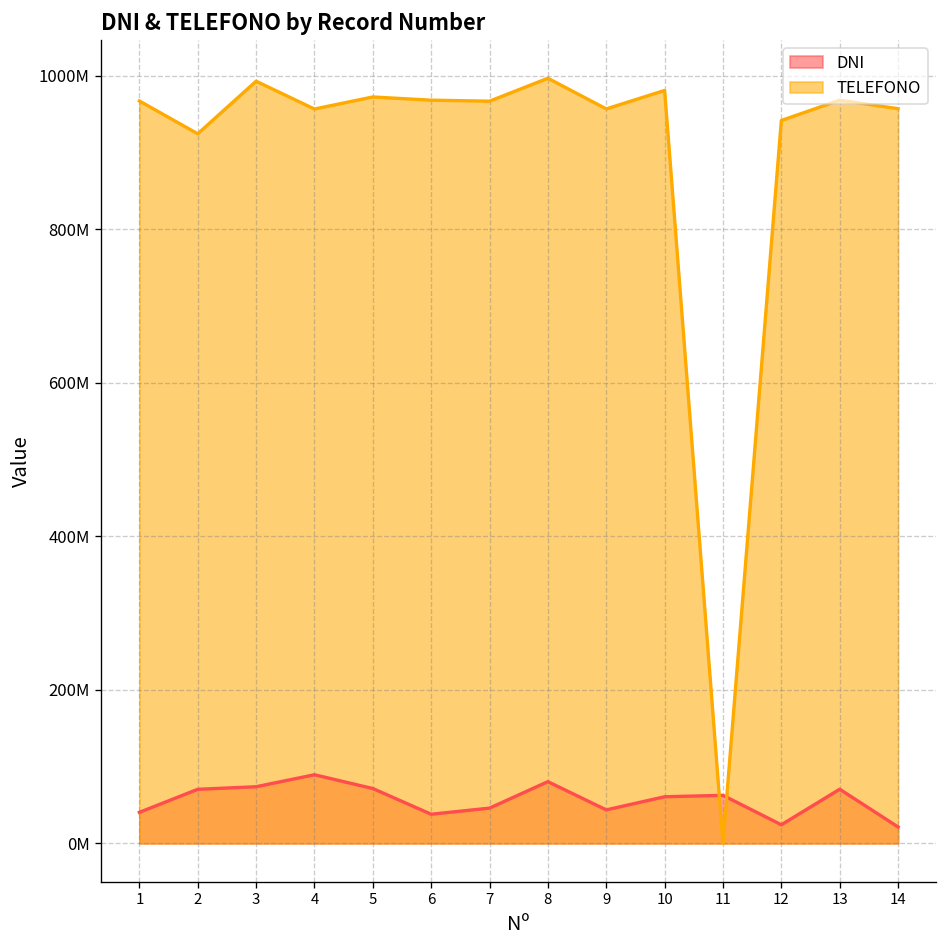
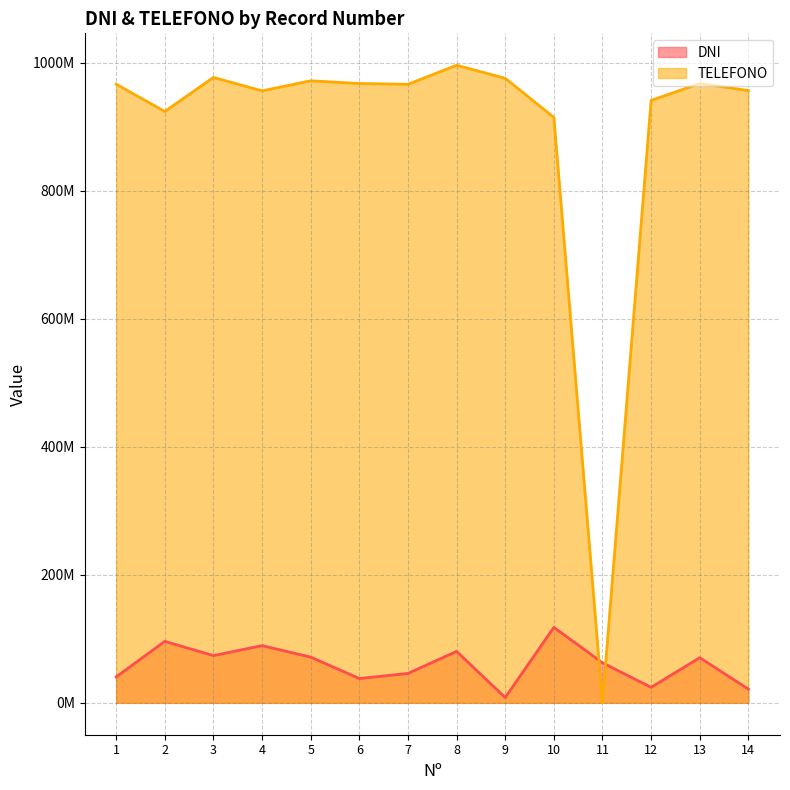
  {
    "DNI": {
      "1": 40000000,
-     "2": 70000000,
+     "2": 100000000,
      "3": 70000000,
      "4": 90000000,
      "5": 70000000,
      "6": 40000000,
      "7": 50000000,
      "8": 80000000,
-     "9": 40000000,
-     "10": 60000000,
+     "9": 10000000,
+     "10": 120000000,
      "11": 60000000,
      "12": 20000000,
      "13": 70000000,
      "14": 20000000
    },
    "TELEFONO": {
      "1": 970000000,
      "2": 920000000,
-     "3": 990000000,
+     "3": 980000000,
      "4": 960000000,
      "5": 970000000,
      "6": 970000000,
      "7": 970000000,
      "8": 1000000000,
-     "9": 960000000,
-     "10": 980000000,
+     "9": 980000000,
+     "10": 910000000,
      "11": 0,
      "12": 940000000,
      "14": 960000000
    }
  }
